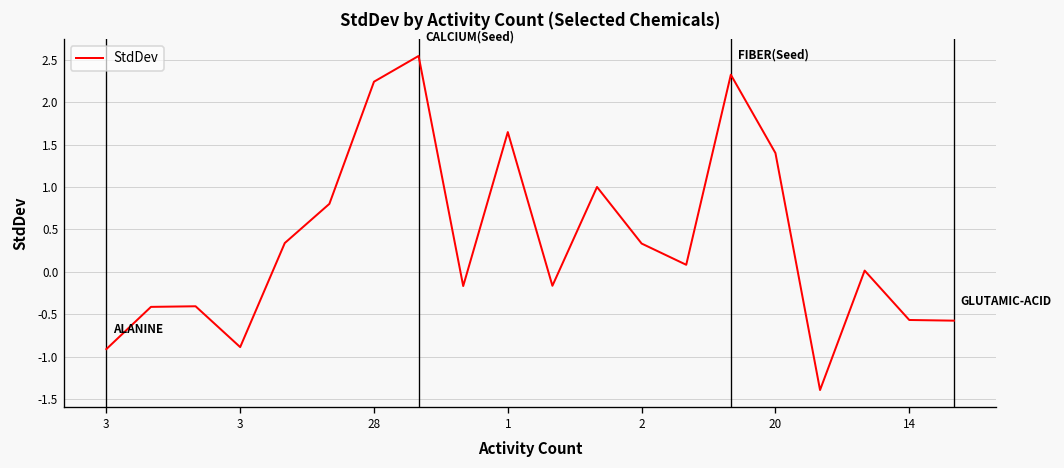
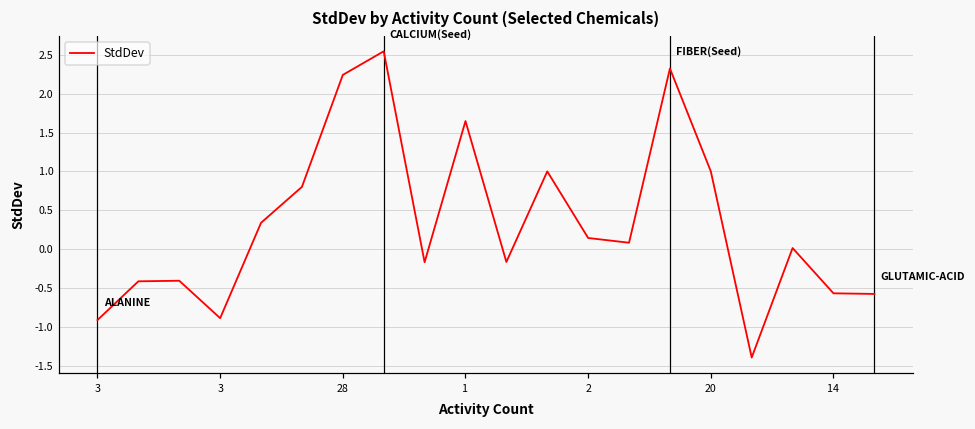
  {
    "28": 2.2,
    "1": 1.6,
-   "2": 0.3,
-   "20": 1.4,
+   "2": 0.1,
+   "20": 1.0,
    "14": -0.6
  }
